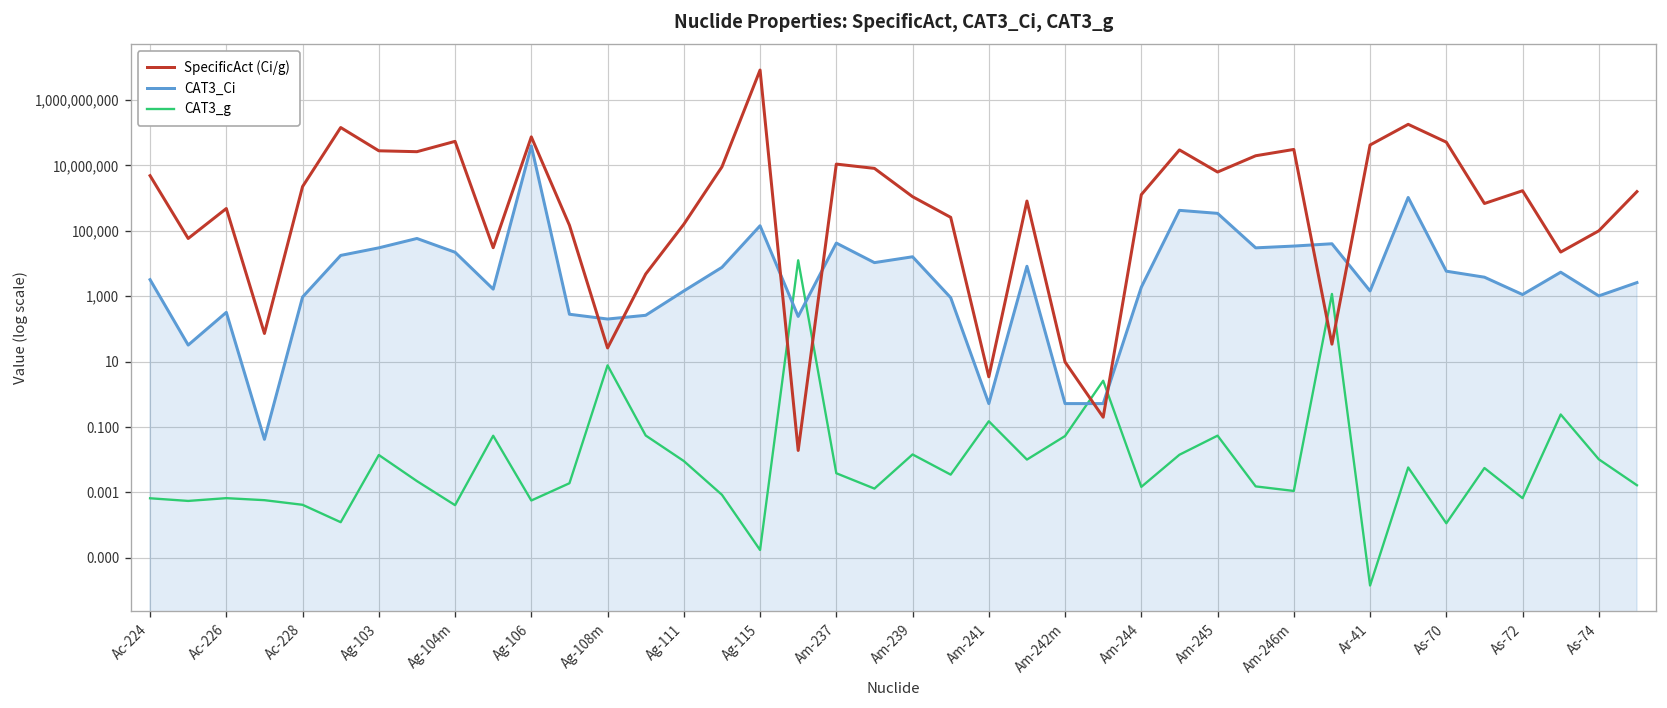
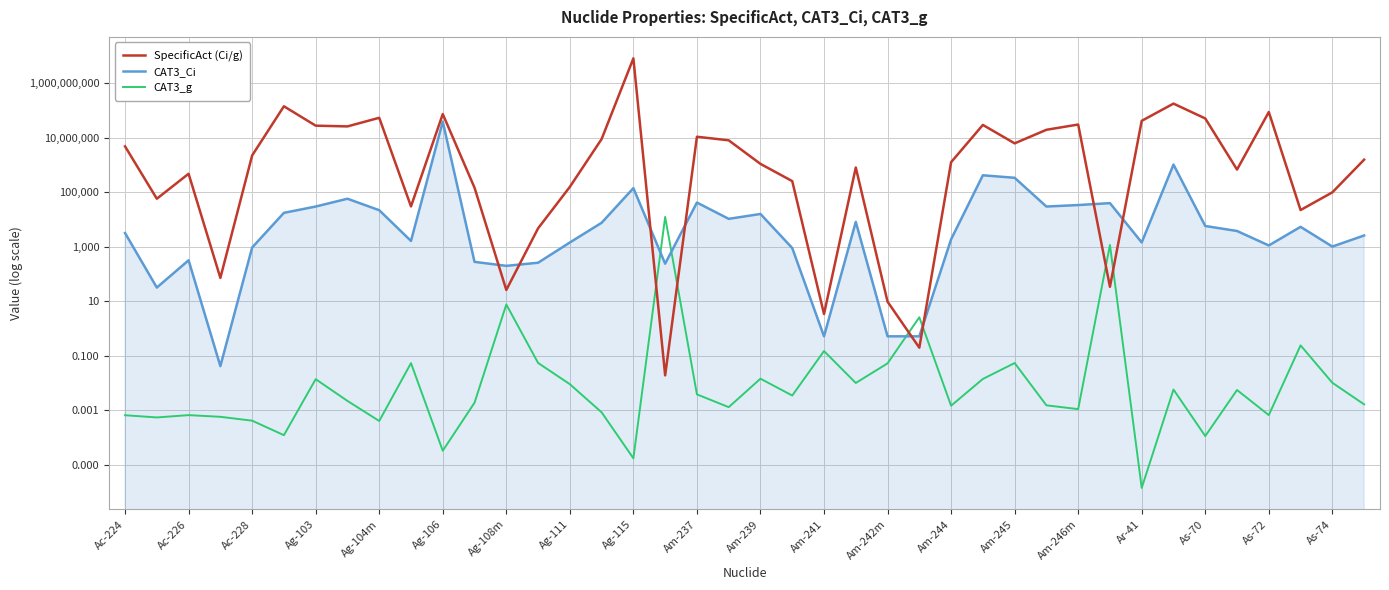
  {
    "SpecificAct (Ci/g)": {
      "Ac-224": "5,000,000",
      "Ac-226": "500,000",
      "Ac-228": "2,000,000",
      "Ag-103": "30,000,000",
      "Ag-104m": "50,000,000",
      "Ag-106": "70,000,000",
      "Ag-108m": "30",
      "Ag-111": "200,000",
      "Ag-115": "8,000,000,000",
      "Am-237": "11,000,000",
      "Am-239": "1,100,000",
      "Am-241": "3",
      "Am-242m": "10",
      "Am-244": "1,000,000",
      "Am-245": "6,000,000",
      "Am-246m": "30,000,000",
      "Ar-41": "40,000,000",
      "As-70": "50,000,000",
-     "As-72": "2,000,000",
+     "As-72": "90,000,000",
      "As-74": "100,000"
    },
    "CAT3_Ci": {
      "Ac-224": "3,000",
      "Ac-226": "300",
      "Ac-228": "900",
      "Ag-103": "30,000",
      "Ag-104m": "20,000",
      "Ag-106": "40,000,000",
      "Ag-108m": "200",
      "Ag-111": "1,000",
      "Ag-115": "100,000",
      "Am-237": "40,000",
      "Am-239": "20,000",
      "Am-241": "0.5",
      "Am-242m": "0.5",
      "Am-244": "2,000",
      "Am-245": "300,000",
      "Am-246m": "30,000",
      "Ar-41": "1,000",
      "As-70": "6,000",
      "As-72": "1,100",
      "As-74": "1,000"
    },
    "CAT3_g": {
      "Ac-224": "0.0007",
      "Ac-226": "0.0007",
      "Ac-228": "0.0004",
      "Ag-103": "0.01",
      "Ag-104m": "0.0004",
-     "Ag-106": "0.0006",
+     "Ag-106": "0.00003",
      "Ag-108m": "8",
      "Ag-111": "0.009",
      "Ag-115": "0.00002",
      "Am-237": "0.004",
      "Am-239": "0.01",
      "Am-241": "0.2",
      "Am-242m": "0.05",
      "Am-244": "0.001",
      "Am-245": "0.05",
      "Am-246m": "0.0011",
      "Ar-41": "0.000001",
      "As-70": "0.00011",
      "As-72": "0.0007",
      "As-74": "0.010"
    }
  }
